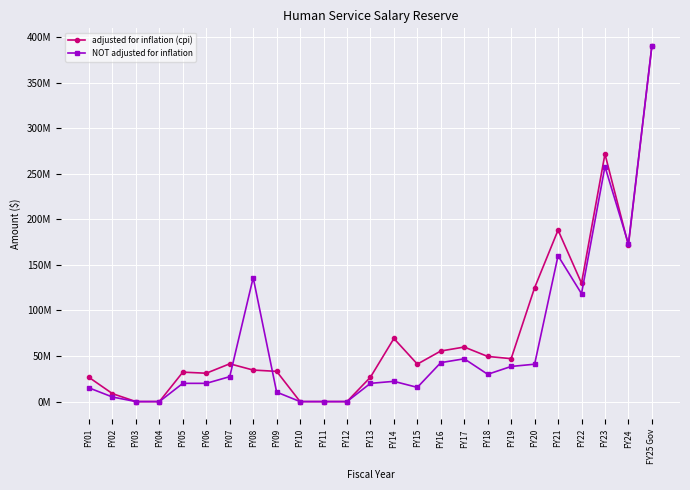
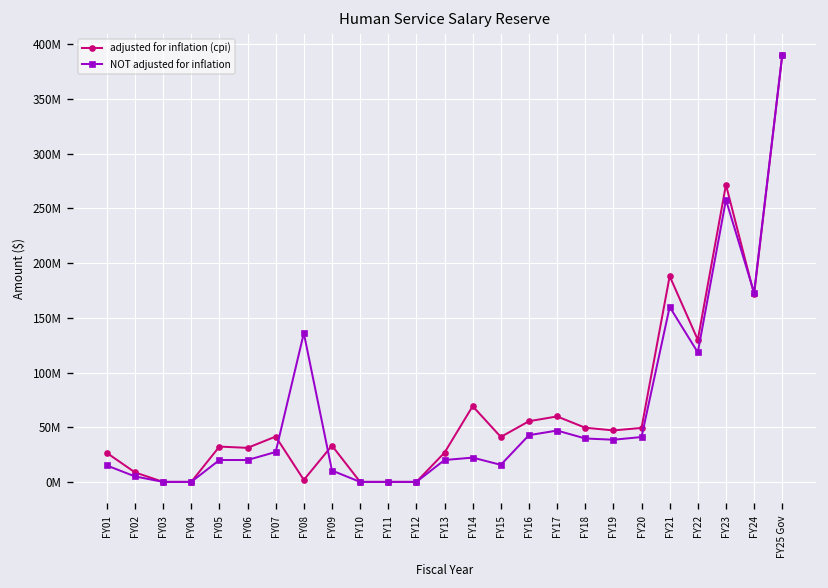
  {
    "adjusted for inflation (cpi)": {
      "FY01": 30000000,
      "FY02": 10000000,
      "FY05": 30000000,
      "FY06": 30000000,
      "FY07": 40000000,
-     "FY08": 30000000,
+     "FY08": 0,
      "FY09": 30000000,
      "FY13": 30000000,
      "FY14": 70000000,
      "FY15": 40000000,
      "FY16": 60000000,
      "FY17": 60000000,
      "FY18": 50000000,
      "FY19": 50000000,
-     "FY20": 120000000,
+     "FY20": 50000000,
      "FY21": 190000000,
      "FY22": 130000000,
      "FY23": 270000000
    },
    "NOT adjusted for inflation": {
      "FY01": 20000000,
      "FY02": 10000000,
      "FY05": 20000000,
      "FY06": 20000000,
      "FY07": 30000000,
      "FY08": 140000000,
      "FY09": 10000000,
      "FY13": 20000000,
      "FY14": 20000000,
      "FY15": 20000000,
      "FY16": 40000000,
      "FY17": 50000000,
-     "FY18": 30000000,
+     "FY18": 40000000,
      "FY19": 40000000,
      "FY20": 40000000,
      "FY21": 160000000,
      "FY22": 120000000,
      "FY23": 260000000
    }
  }
